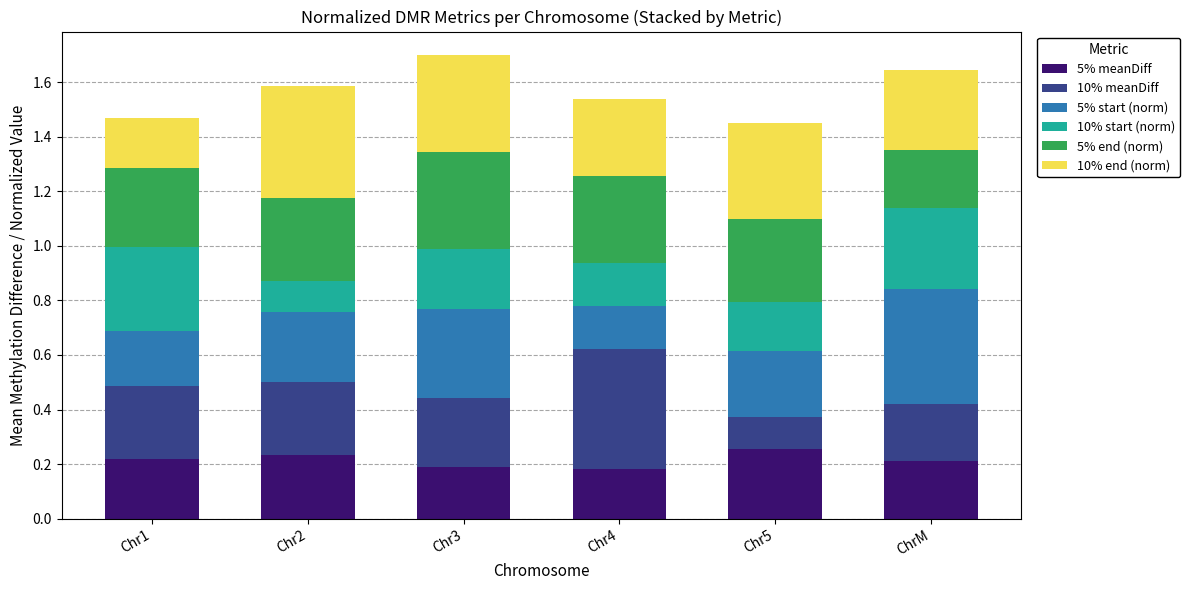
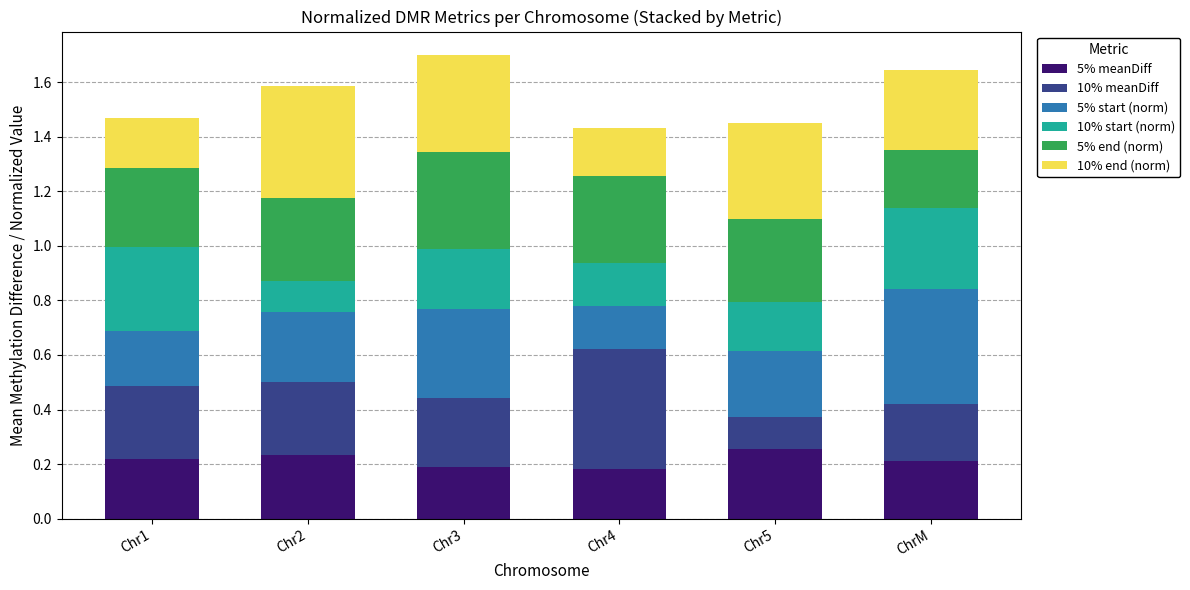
  {
    "5% start (norm)": {
      "Chr1": 0.20,
      "Chr2": 0.26,
      "Chr3": 0.33,
      "Chr4": 0.16,
      "Chr5": 0.24,
      "ChrM": 0.42
    },
    "10% start (norm)": {
      "Chr1": 0.31,
      "Chr2": 0.12,
      "Chr3": 0.22,
      "Chr4": 0.16,
      "Chr5": 0.18,
      "ChrM": 0.30
    },
    "5% end (norm)": {
      "Chr1": 0.29,
      "Chr2": 0.30,
      "Chr3": 0.36,
      "Chr4": 0.32,
      "Chr5": 0.30,
      "ChrM": 0.21
    },
    "10% end (norm)": {
      "Chr1": 0.18,
      "Chr2": 0.41,
      "Chr3": 0.36,
-     "Chr4": 0.28,
+     "Chr4": 0.18,
      "Chr5": 0.35,
      "ChrM": 0.29
    }
  }
